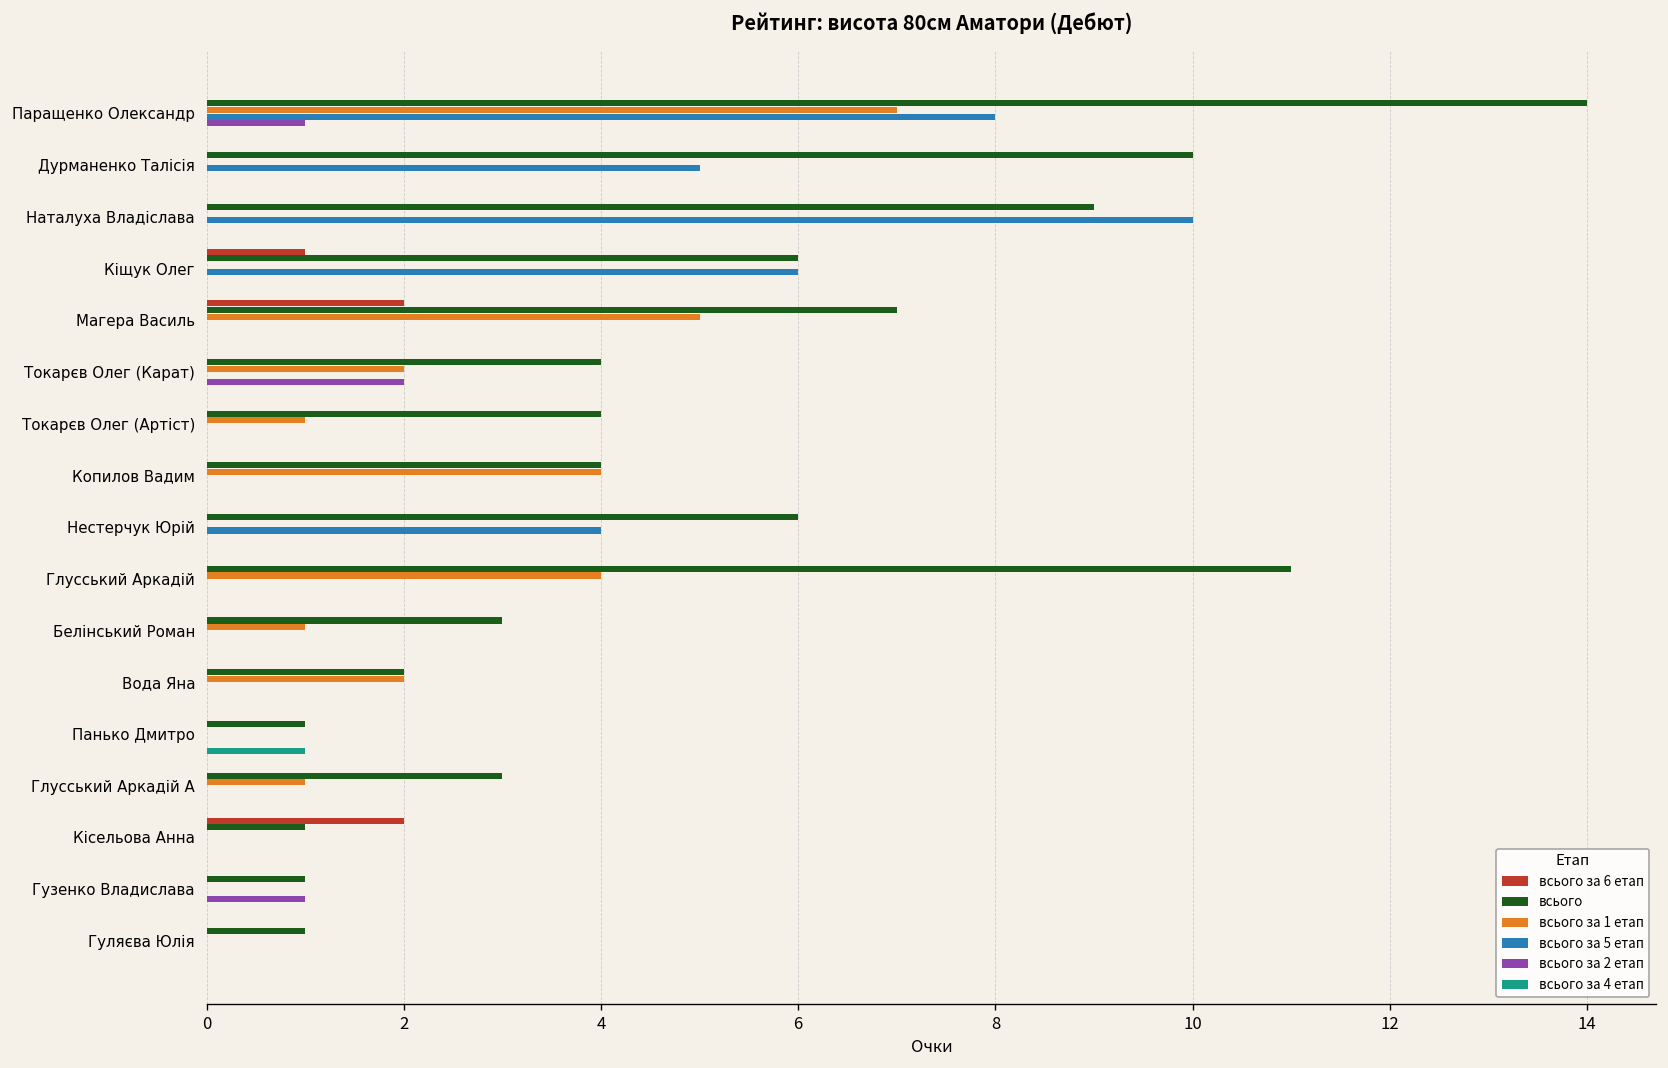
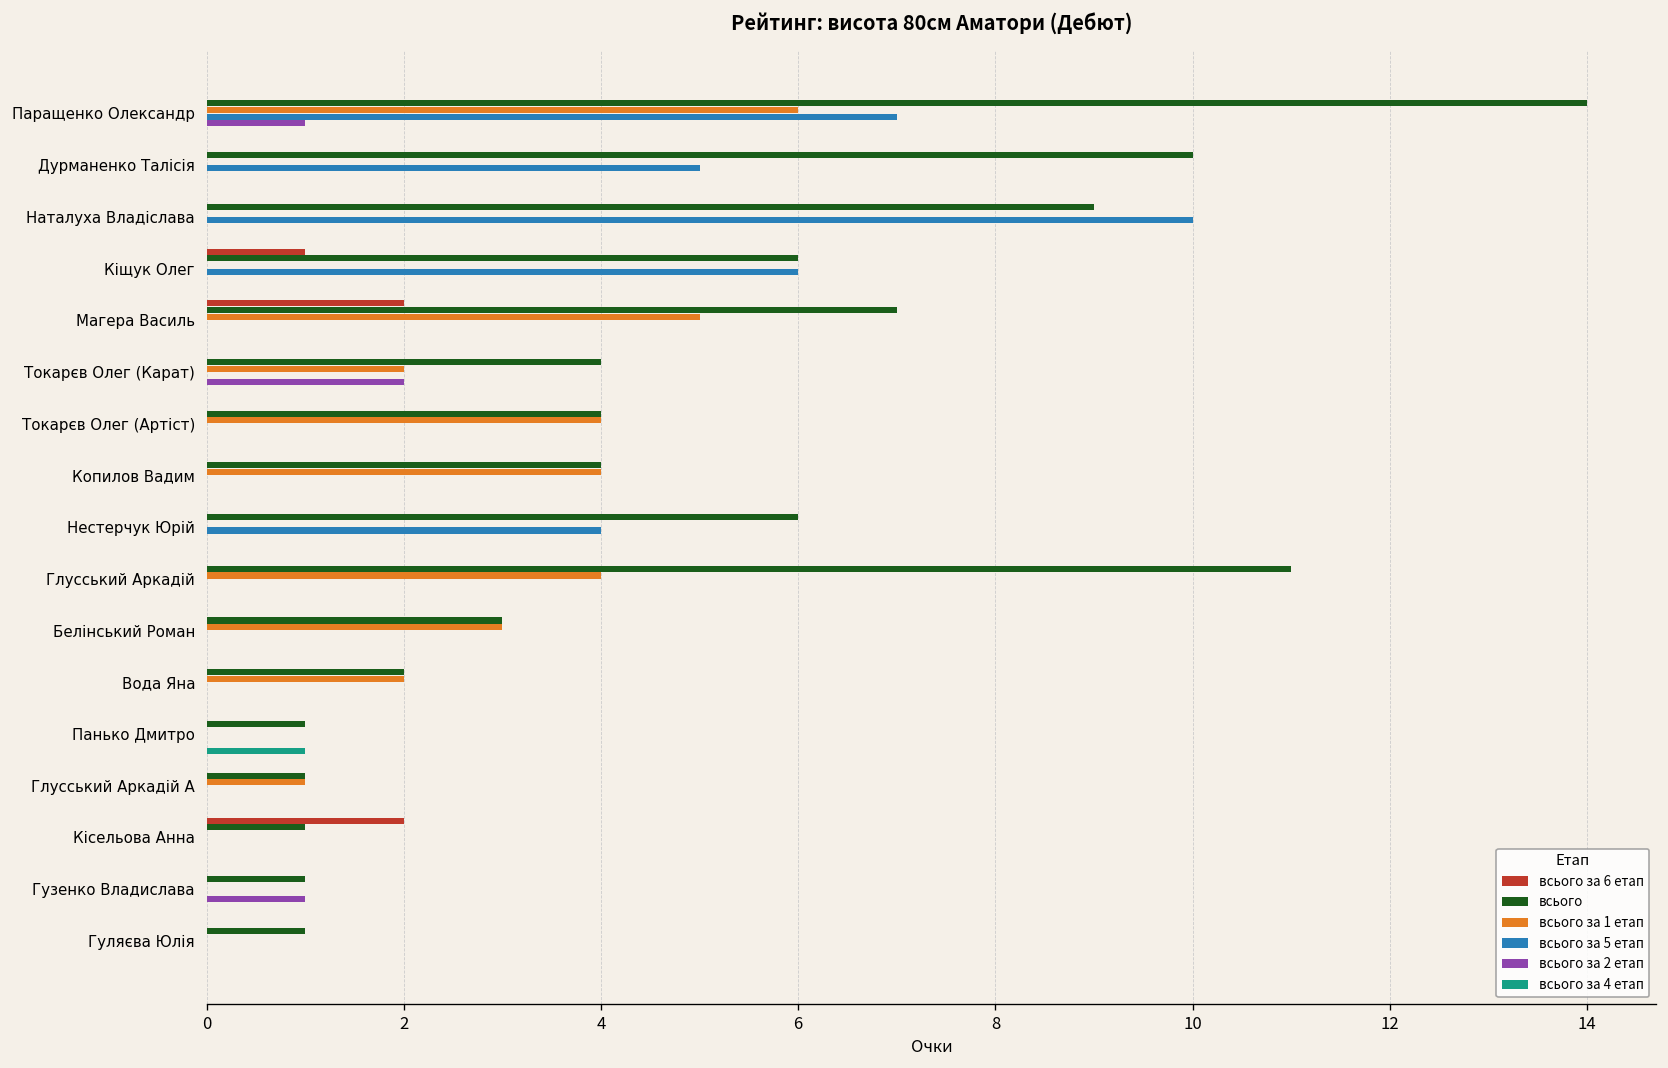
  {
    "всього за 6 етап": {
      "Паращенко Олександр": 0,
      "Дурманенко Талісія": 0,
      "Наталуха Владіслава": 0,
      "Кіщук Олег": 1,
      "Магера Василь": 2,
      "Токарєв Олег (Карат)": 0,
      "Токарєв Олег (Артіст)": 0,
      "Копилов Вадим": 0,
      "Нестерчук Юрій": 0,
      "Глусський Аркадій": 0,
      "Белінський Роман": 0,
      "Вода Яна": 0,
      "Панько Дмитро": 0,
      "Глусський Аркадій А": 0,
      "Кісельова Анна": 2,
      "Гузенко Владислава": 0,
      "Гуляєва Юлія": 0
    },
    "всього": {
      "Паращенко Олександр": 14,
      "Дурманенко Талісія": 10,
      "Наталуха Владіслава": 9,
      "Кіщук Олег": 6,
      "Магера Василь": 7,
      "Токарєв Олег (Карат)": 4,
      "Токарєв Олег (Артіст)": 4,
      "Копилов Вадим": 4,
      "Нестерчук Юрій": 6,
      "Глусський Аркадій": 11,
      "Белінський Роман": 3,
      "Вода Яна": 2,
      "Панько Дмитро": 1,
-     "Глусський Аркадій А": 3,
+     "Глусський Аркадій А": 1,
      "Кісельова Анна": 1,
      "Гузенко Владислава": 1,
      "Гуляєва Юлія": 1
    },
    "всього за 1 етап": {
-     "Паращенко Олександр": 7,
+     "Паращенко Олександр": 6,
      "Дурманенко Талісія": 0,
      "Наталуха Владіслава": 0,
      "Кіщук Олег": 0,
      "Магера Василь": 5,
      "Токарєв Олег (Карат)": 2,
-     "Токарєв Олег (Артіст)": 1,
+     "Токарєв Олег (Артіст)": 4,
      "Копилов Вадим": 4,
      "Нестерчук Юрій": 0,
      "Глусський Аркадій": 4,
-     "Белінський Роман": 1,
+     "Белінський Роман": 3,
      "Вода Яна": 2,
      "Панько Дмитро": 0,
      "Глусський Аркадій А": 1,
      "Кісельова Анна": 0,
      "Гузенко Владислава": 0,
      "Гуляєва Юлія": 0
    },
    "всього за 5 етап": {
-     "Паращенко Олександр": 8,
+     "Паращенко Олександр": 7,
      "Дурманенко Талісія": 5,
      "Наталуха Владіслава": 10,
      "Кіщук Олег": 6,
      "Магера Василь": 0,
      "Токарєв Олег (Карат)": 0,
      "Токарєв Олег (Артіст)": 0,
      "Копилов Вадим": 0,
      "Нестерчук Юрій": 4,
      "Глусський Аркадій": 0,
      "Белінський Роман": 0,
      "Вода Яна": 0,
      "Панько Дмитро": 0,
      "Глусський Аркадій А": 0,
      "Кісельова Анна": 0,
      "Гузенко Владислава": 0,
      "Гуляєва Юлія": 0
    },
    "всього за 2 етап": {
      "Паращенко Олександр": 1,
      "Дурманенко Талісія": 0,
      "Наталуха Владіслава": 0,
      "Кіщук Олег": 0,
      "Магера Василь": 0,
      "Токарєв Олег (Карат)": 2,
      "Токарєв Олег (Артіст)": 0,
      "Копилов Вадим": 0,
      "Нестерчук Юрій": 0,
      "Глусський Аркадій": 0,
      "Белінський Роман": 0,
      "Вода Яна": 0,
      "Панько Дмитро": 0,
      "Глусський Аркадій А": 0,
      "Кісельова Анна": 0,
      "Гузенко Владислава": 1,
      "Гуляєва Юлія": 0
    },
    "всього за 4 етап": {
      "Паращенко Олександр": 0,
      "Дурманенко Талісія": 0,
      "Наталуха Владіслава": 0,
      "Кіщук Олег": 0,
      "Магера Василь": 0,
      "Токарєв Олег (Карат)": 0,
      "Токарєв Олег (Артіст)": 0,
      "Копилов Вадим": 0,
      "Нестерчук Юрій": 0,
      "Глусський Аркадій": 0,
      "Белінський Роман": 0,
      "Вода Яна": 0,
      "Панько Дмитро": 1,
      "Глусський Аркадій А": 0,
      "Кісельова Анна": 0,
      "Гузенко Владислава": 0,
      "Гуляєва Юлія": 0
    }
  }
